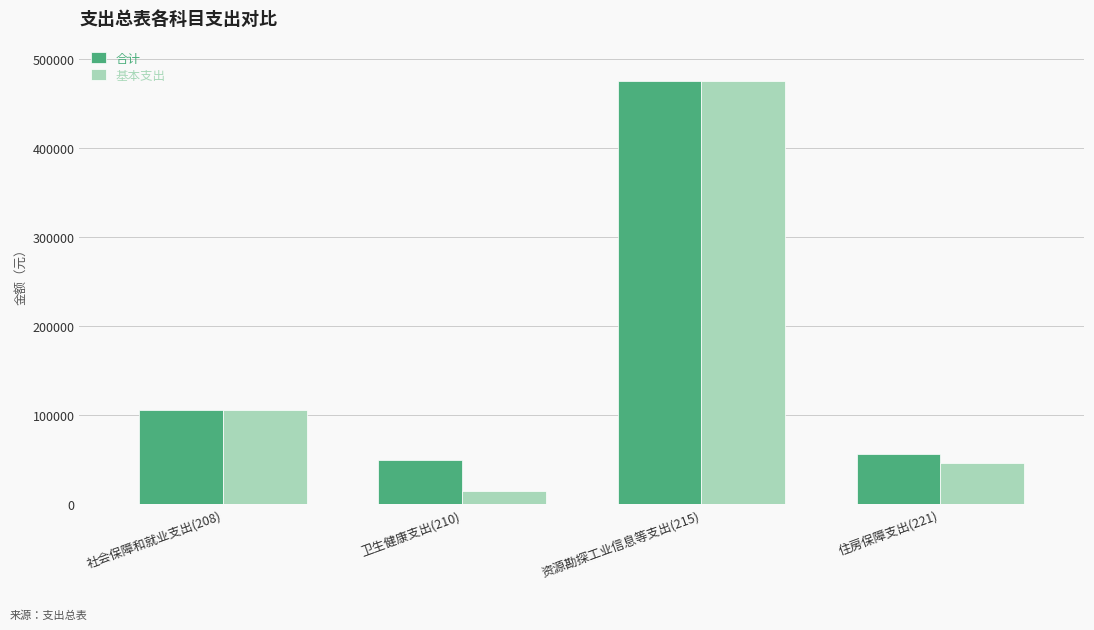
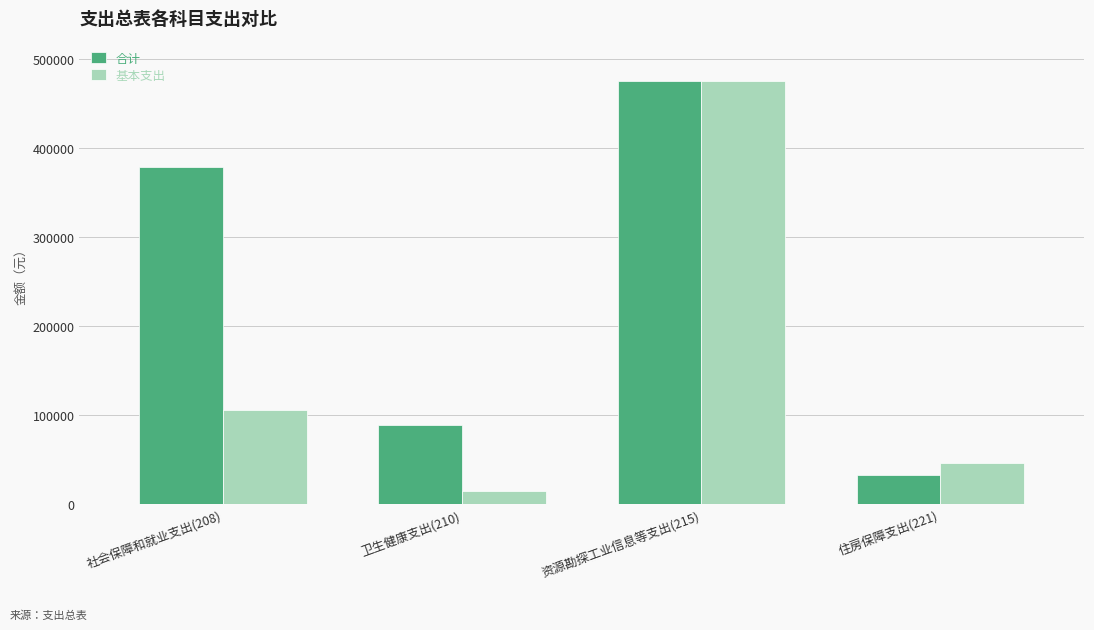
  {
    "合计": {
-     "社会保障和就业支出(208)": 110000,
-     "卫生健康支出(210)": 50000,
+     "社会保障和就业支出(208)": 380000,
+     "卫生健康支出(210)": 90000,
      "资源勘探工业信息等支出(215)": 470000,
-     "住房保障支出(221)": 60000
+     "住房保障支出(221)": 30000
    },
    "基本支出": {
      "社会保障和就业支出(208)": 110000,
      "卫生健康支出(210)": 20000,
      "资源勘探工业信息等支出(215)": 470000,
      "住房保障支出(221)": 50000
    }
  }
